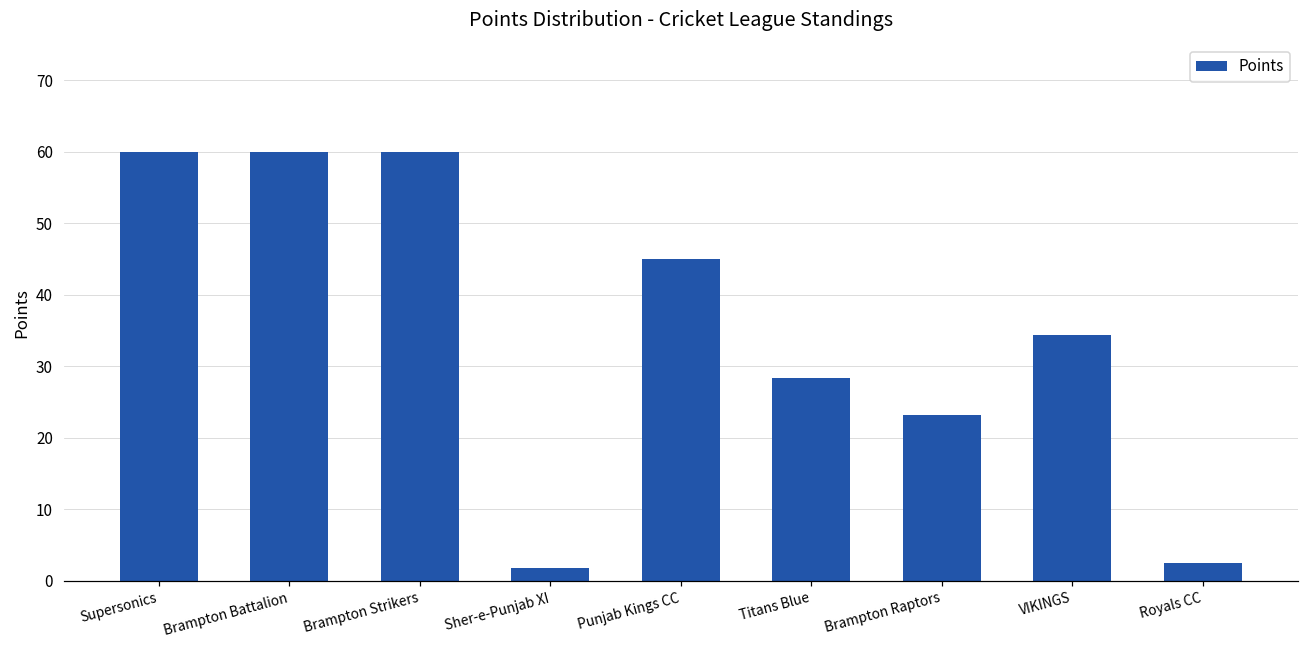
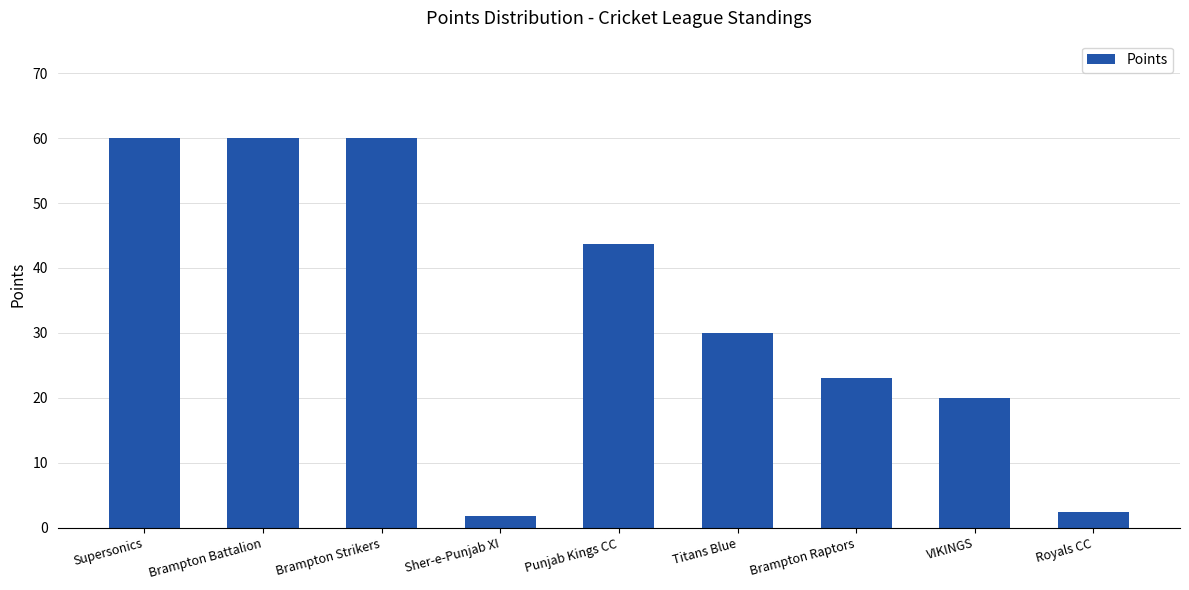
  {
    "Supersonics": 60,
    "Brampton Battalion": 60,
    "Brampton Strikers": 60,
    "Sher-e-Punjab XI": 2,
-   "Punjab Kings CC": 45,
-   "Titans Blue": 28,
+   "Punjab Kings CC": 44,
+   "Titans Blue": 30,
    "Brampton Raptors": 23,
-   "VIKINGS": 34,
+   "VIKINGS": 20,
    "Royals CC": 2
  }
